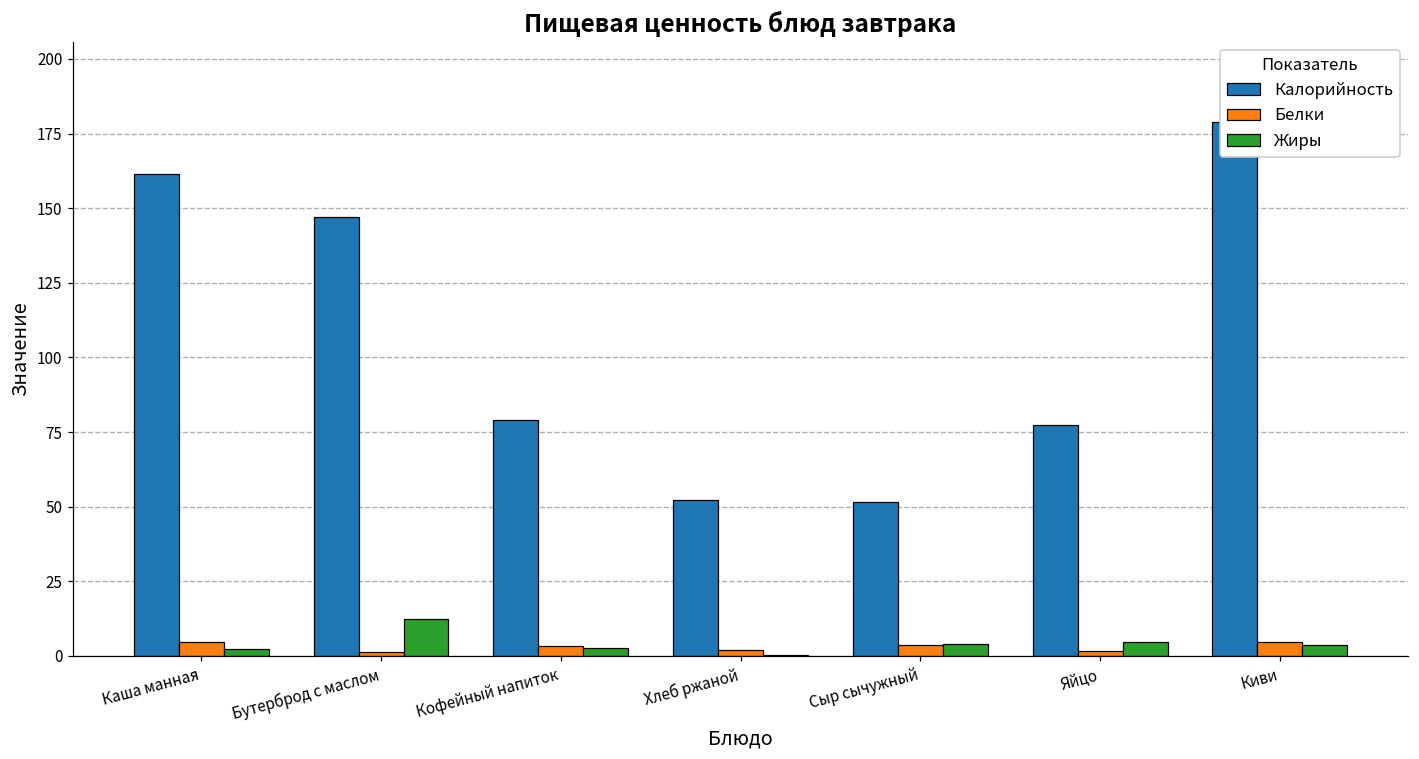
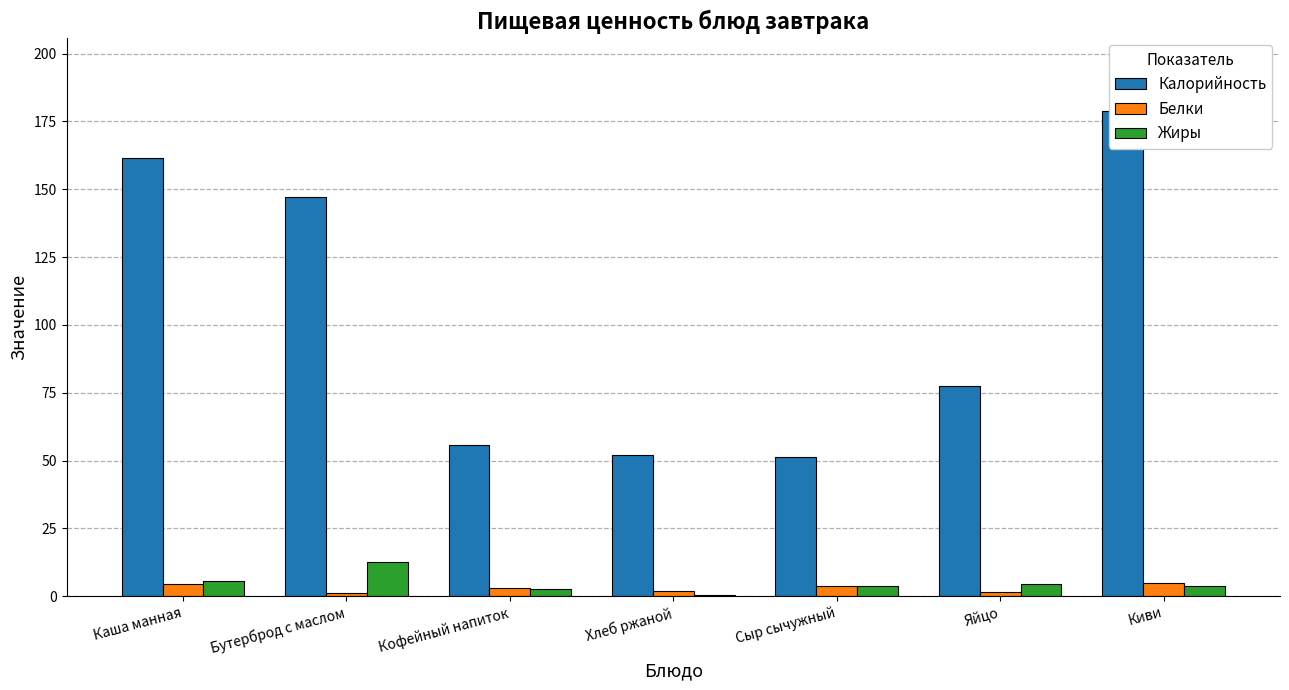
  {
    "Калорийность": {
      "Каша манная": 162,
      "Бутерброд с маслом": 147,
-     "Кофейный напиток": 79,
+     "Кофейный напиток": 56,
      "Хлеб ржаной": 52,
      "Сыр сычужный": 52,
      "Яйцо": 78
    },
    "Белки": {
      "Каша манная": 5,
      "Бутерброд с маслом": 1,
      "Кофейный напиток": 3,
      "Хлеб ржаной": 2,
      "Сыр сычужный": 4,
      "Яйцо": 2,
      "Киви": 5
    },
    "Жиры": {
-     "Каша манная": 2,
+     "Каша манная": 6,
      "Бутерброд с маслом": 13,
      "Кофейный напиток": 3,
      "Сыр сычужный": 4,
      "Яйцо": 5,
      "Киви": 4
    }
  }
